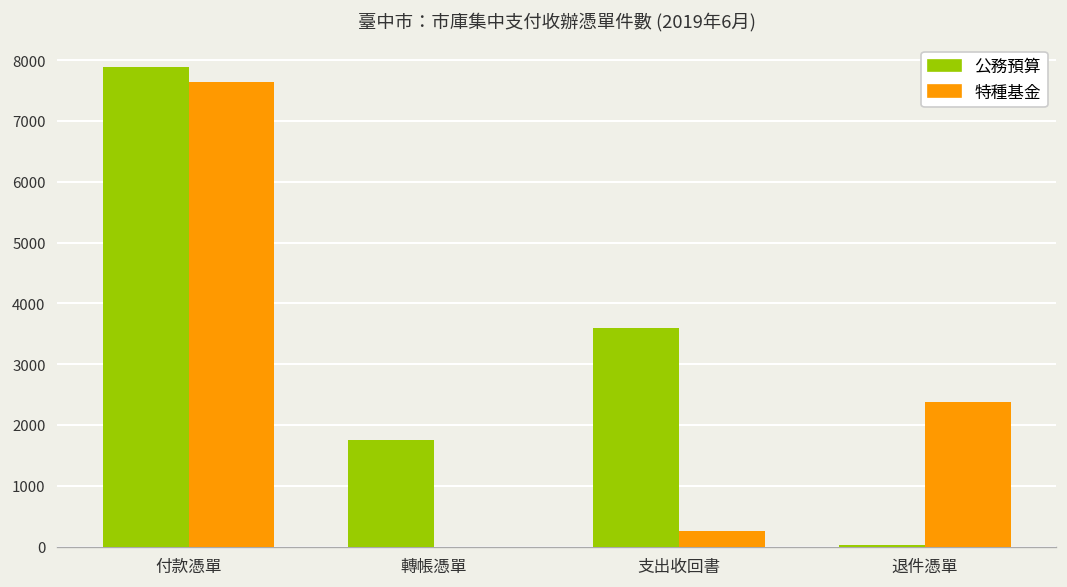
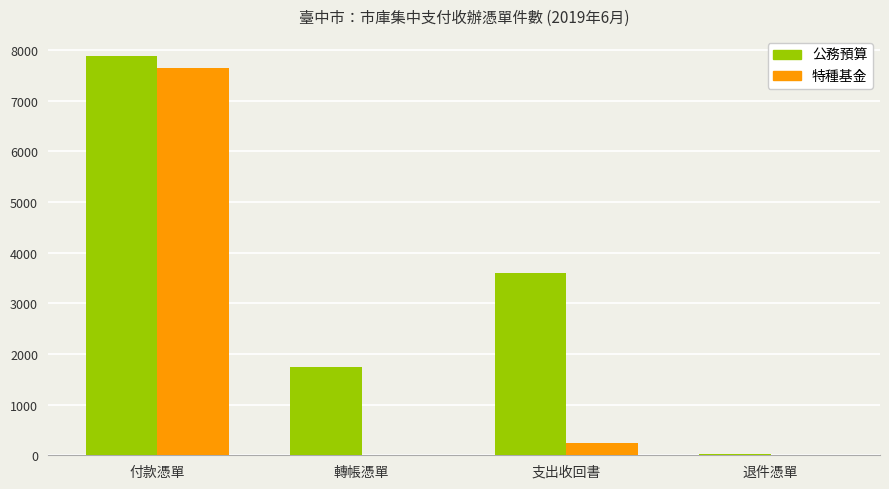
  {
    "公務預算": {
      "付款憑單": 7900,
      "轉帳憑單": 1700,
      "支出收回書": 3600
    },
    "特種基金": {
      "付款憑單": 7600,
      "轉帳憑單": 0,
      "支出收回書": 300,
-     "退件憑單": 2400
+     "退件憑單": 0
    }
  }
